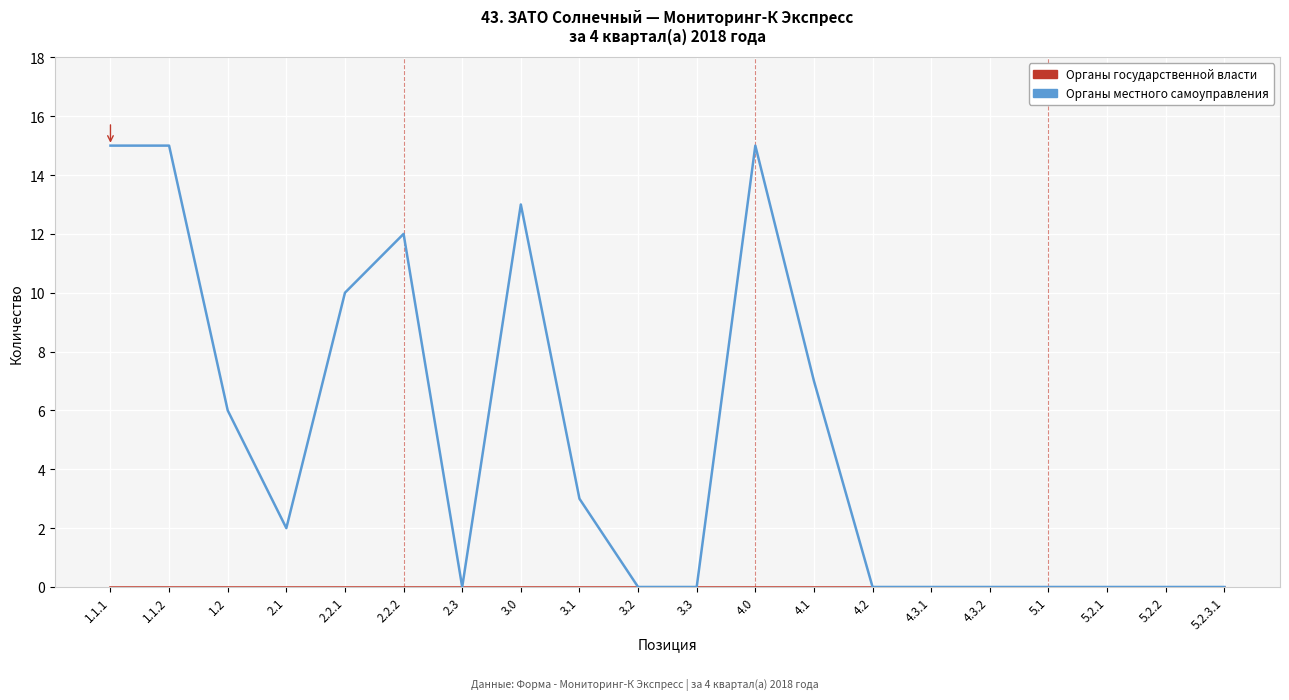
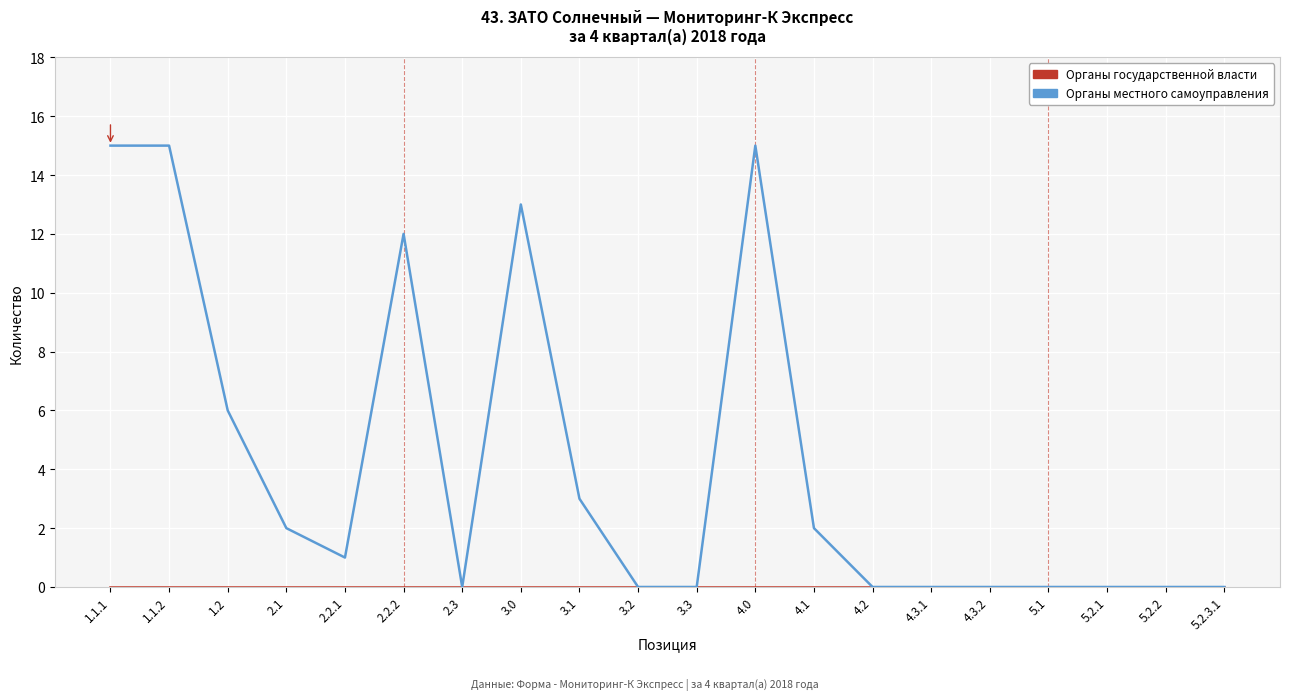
  {
    "Органы государственной власти": {
      "1.1.1": 0,
      "1.1.2": 0,
      "1.2": 0,
      "2.1": 0,
      "2.2.1": 0,
      "2.2.2": 0,
      "3.0": 0,
      "3.1": 0,
      "4.0": 0,
      "4.1": 0
    },
    "Органы местного самоуправления": {
      "1.1.1": 15,
      "1.1.2": 15,
      "1.2": 6,
      "2.1": 2,
-     "2.2.1": 10,
+     "2.2.1": 1,
      "2.2.2": 12,
      "3.0": 13,
      "3.1": 3,
      "4.0": 15,
-     "4.1": 7
+     "4.1": 2
    }
  }
